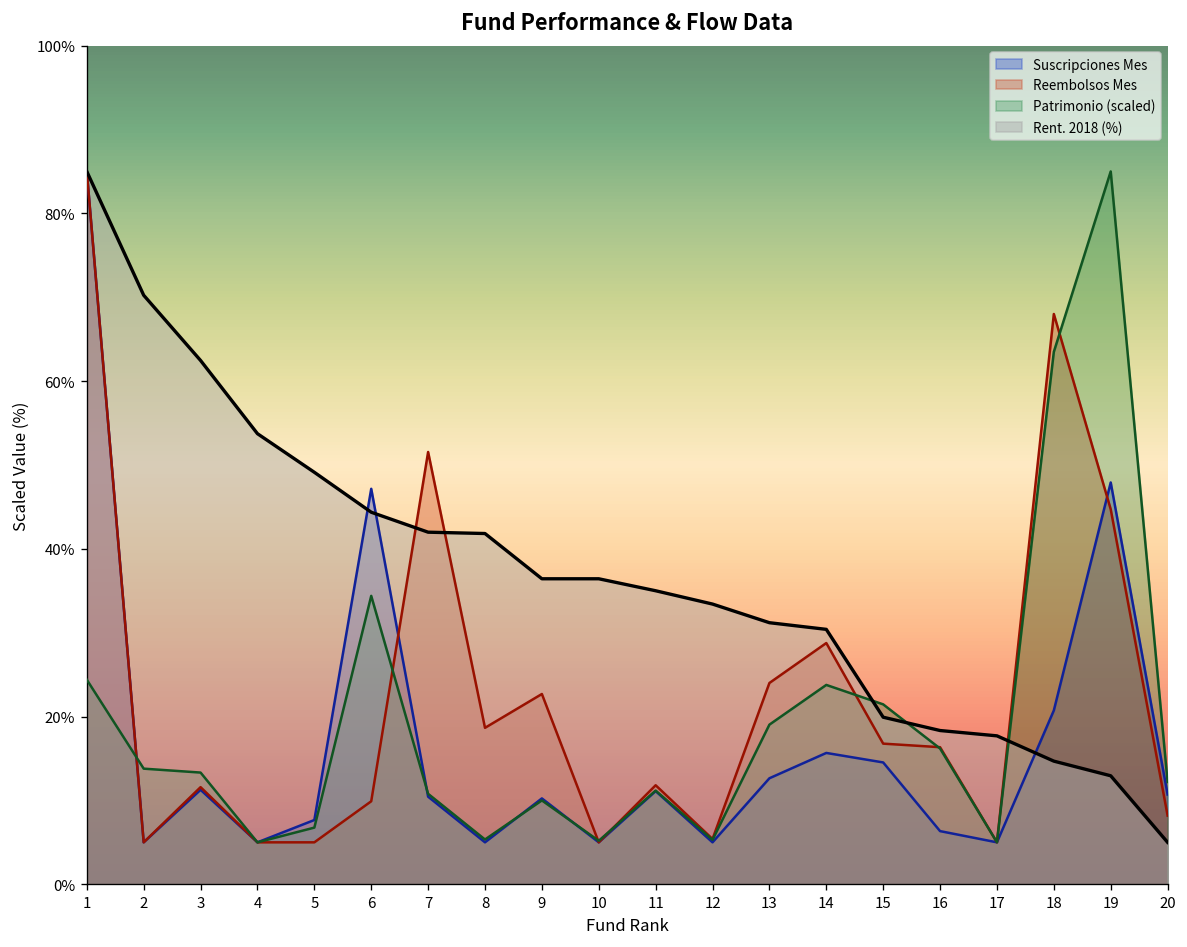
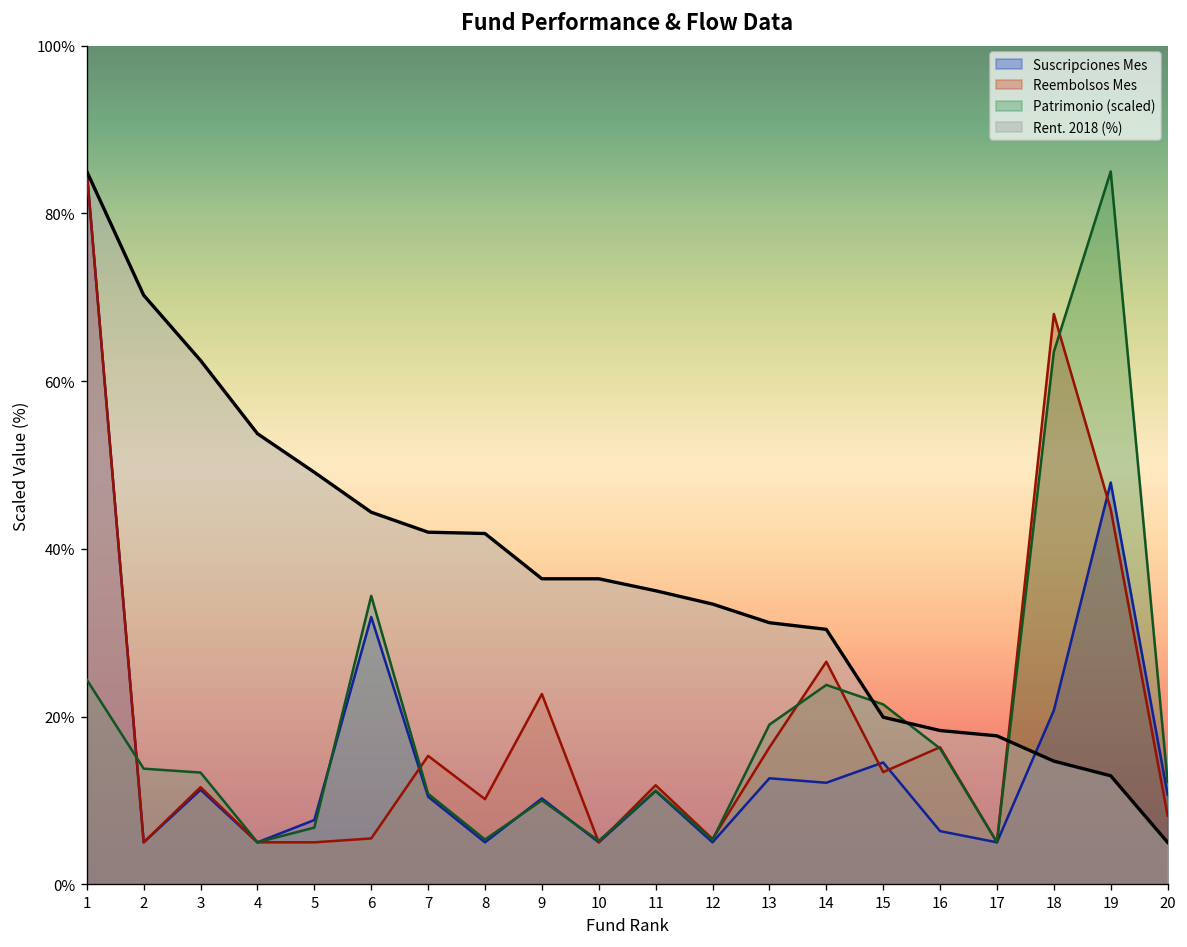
  {
    "Suscripciones Mes": {
      "5": "8%",
-     "6": "47%",
+     "6": "32%",
      "13": "13%",
-     "14": "16%",
+     "14": "12%",
      "15": "15%",
      "16": "6%",
      "18": "21%",
      "19": "48%",
      "20": "11%"
    },
    "Reembolsos Mes": {
      "5": "5%",
-     "6": "10%",
-     "7": "52%",
-     "8": "19%",
+     "6": "5%",
+     "7": "15%",
+     "8": "10%",
      "9": "23%",
      "11": "12%",
-     "13": "24%",
-     "14": "29%",
-     "15": "17%",
+     "13": "16%",
+     "14": "27%",
+     "15": "13%",
      "18": "68%",
      "19": "45%",
      "20": "8%"
    }
  }
